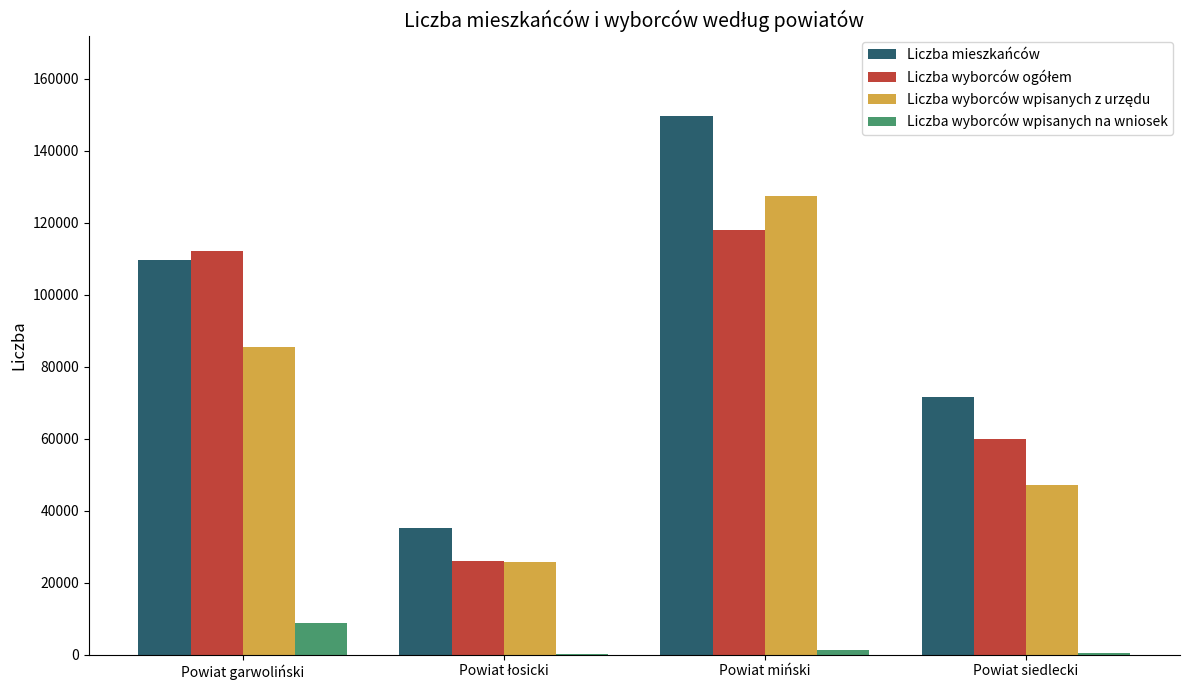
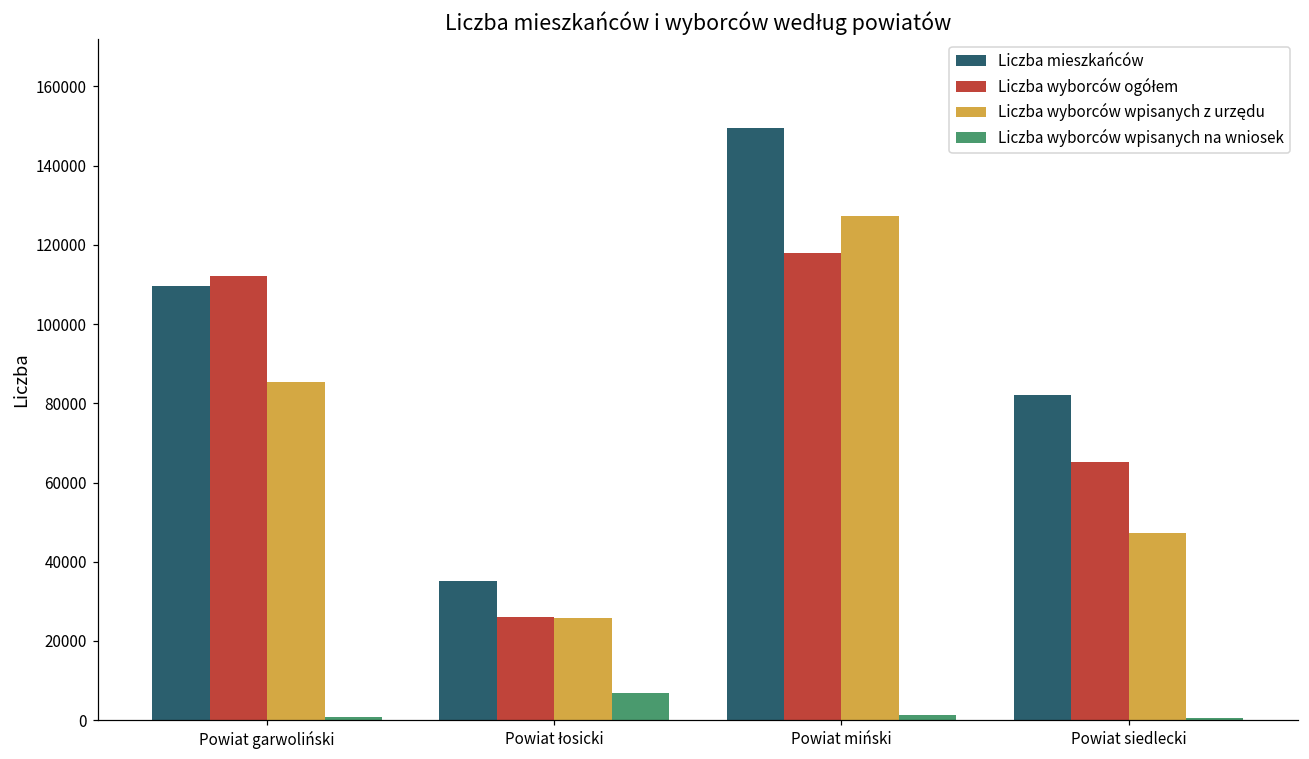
  {
    "Liczba mieszkańców": {
      "Powiat garwoliński": 110000,
      "Powiat łosicki": 35000,
      "Powiat miński": 150000,
-     "Powiat siedlecki": 72000
+     "Powiat siedlecki": 82000
    },
    "Liczba wyborców ogółem": {
      "Powiat garwoliński": 112000,
      "Powiat łosicki": 26000,
      "Powiat miński": 118000,
-     "Powiat siedlecki": 60000
+     "Powiat siedlecki": 65000
    },
    "Liczba wyborców wpisanych z urzędu": {
      "Powiat garwoliński": 85000,
      "Powiat łosicki": 26000,
      "Powiat miński": 127000,
      "Powiat siedlecki": 47000
    },
    "Liczba wyborców wpisanych na wniosek": {
-     "Powiat garwoliński": 9000,
-     "Powiat łosicki": 0,
+     "Powiat garwoliński": 1000,
+     "Powiat łosicki": 7000,
      "Powiat miński": 1000
    }
  }
